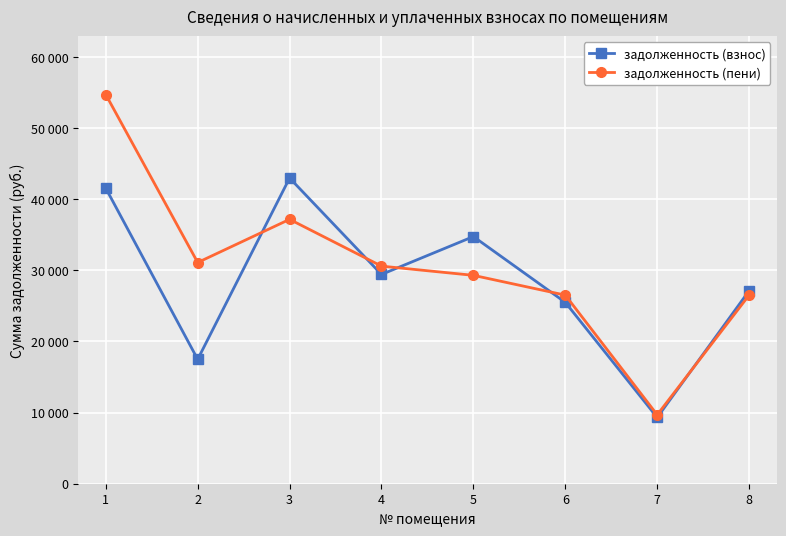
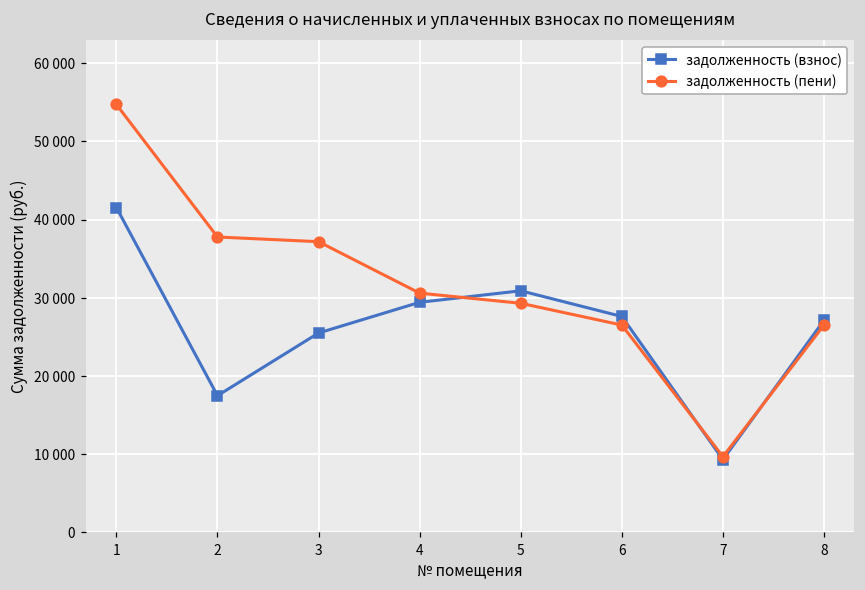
  {
    "задолженность (взнос)": {
      "1": 42000,
      "2": 17000,
-     "3": 43000,
+     "3": 25000,
      "4": 29000,
-     "5": 35000,
-     "6": 25000,
+     "5": 31000,
+     "6": 28000,
      "7": 9000,
      "8": 27000
    },
    "задолженность (пени)": {
      "1": 55000,
-     "2": 31000,
+     "2": 38000,
      "3": 37000,
      "4": 31000,
      "5": 29000,
      "6": 27000,
      "7": 10000,
      "8": 27000
    }
  }
